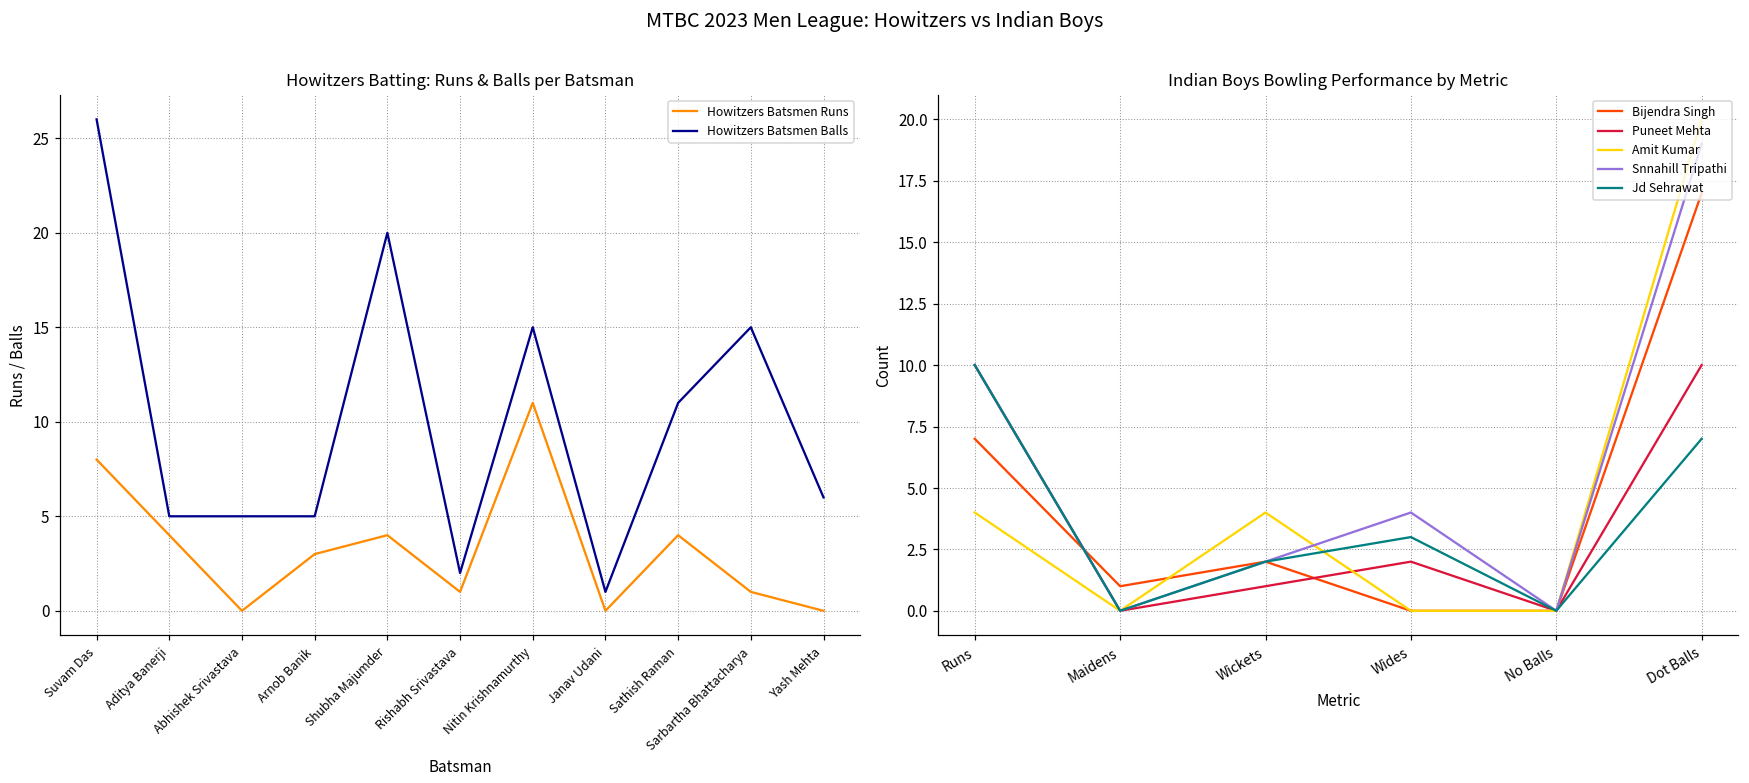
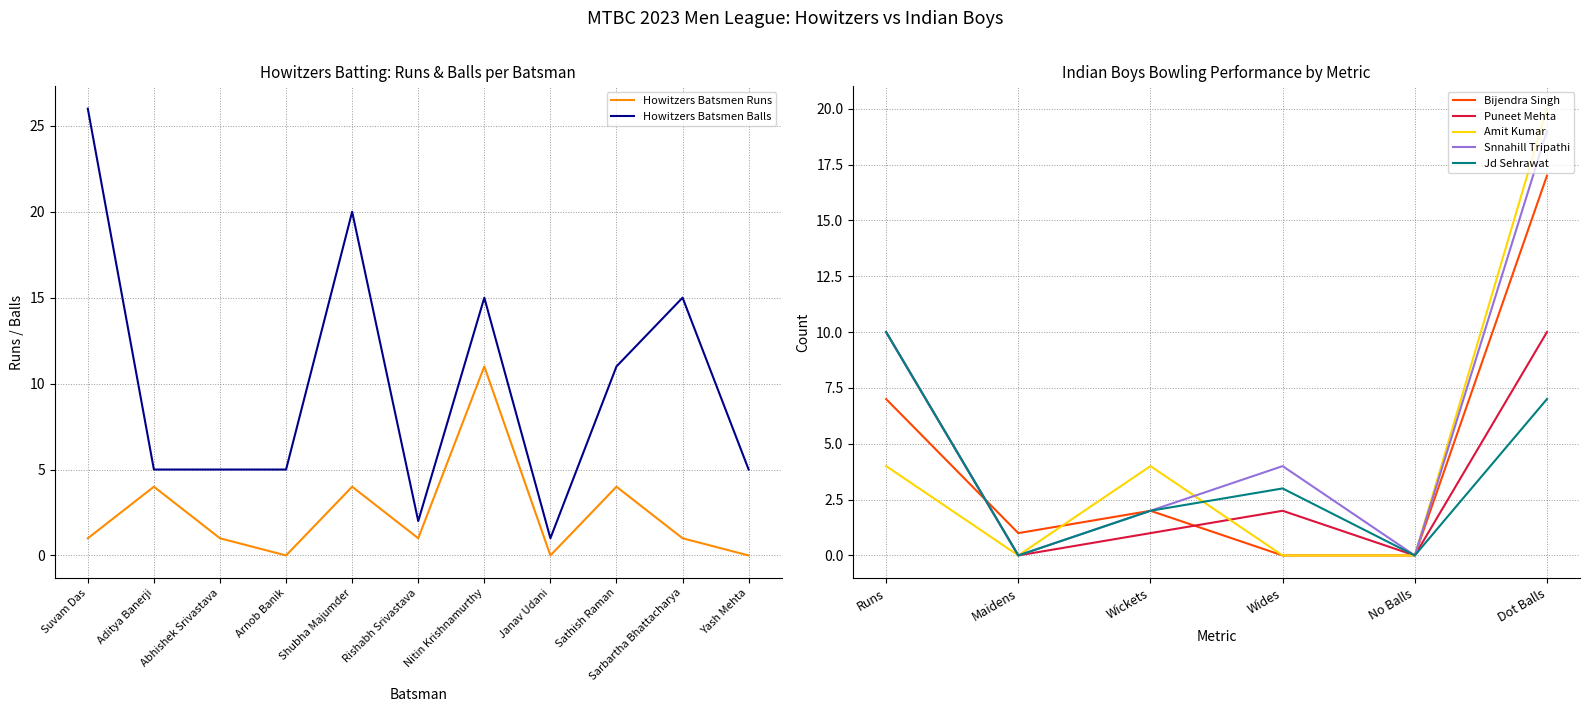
  {
    "Howitzers Batting: Runs & Balls per Batsman": {
      "Howitzers Batsmen Runs": {
-       "Suvam Das": 8,
+       "Suvam Das": 1,
        "Aditya Banerji": 4,
-       "Abhishek Srivastava": 0,
-       "Arnob Banik": 3,
+       "Abhishek Srivastava": 1,
+       "Arnob Banik": 0,
        "Shubha Majumder": 4,
        "Rishabh Srivastava": 1,
        "Nitin Krishnamurthy": 11,
        "Janav Udani": 0,
        "Sathish Raman": 4,
        "Sarbartha Bhattacharya": 1,
        "Yash Mehta": 0
      },
      "Howitzers Batsmen Balls": {
        "Suvam Das": 26,
        "Aditya Banerji": 5,
        "Abhishek Srivastava": 5,
        "Arnob Banik": 5,
        "Shubha Majumder": 20,
        "Rishabh Srivastava": 2,
        "Nitin Krishnamurthy": 15,
        "Janav Udani": 1,
        "Sathish Raman": 11,
        "Sarbartha Bhattacharya": 15,
-       "Yash Mehta": 6
+       "Yash Mehta": 5
      }
    },
    "Indian Boys Bowling Performance by Metric": {
      "Bijendra Singh": {
        "Runs": 7.0,
        "Maidens": 1.0,
        "Dot Balls": 17.0
      },
      "Puneet Mehta": {
        "Wickets": 1.0,
        "Wides": 2.0,
        "Dot Balls": 10.0
      },
      "Amit Kumar": {
        "Runs": 4.0,
        "Wickets": 4.0
      },
      "Snnahill Tripathi": {
        "Wides": 4.0
      },
      "Jd Sehrawat": {
        "Wides": 3.0,
        "Dot Balls": 7.0
      }
    }
  }
